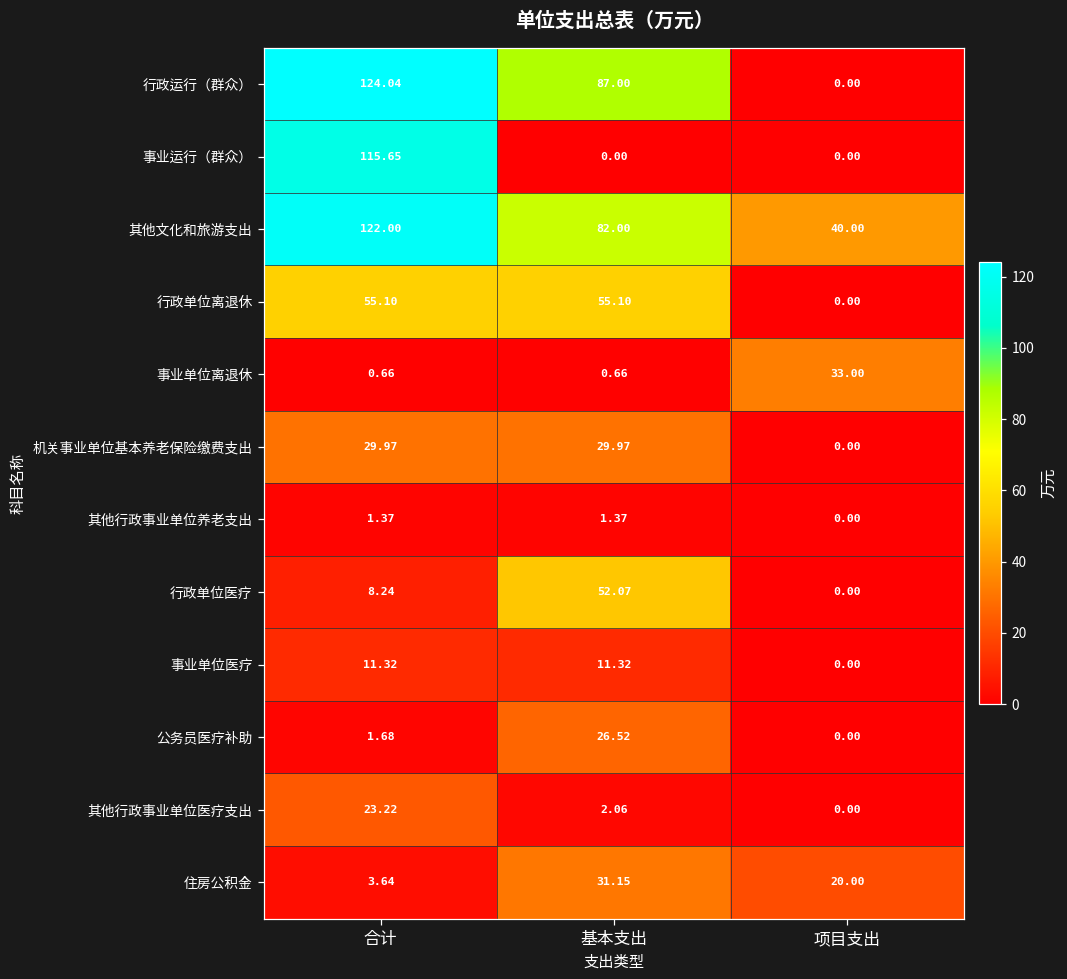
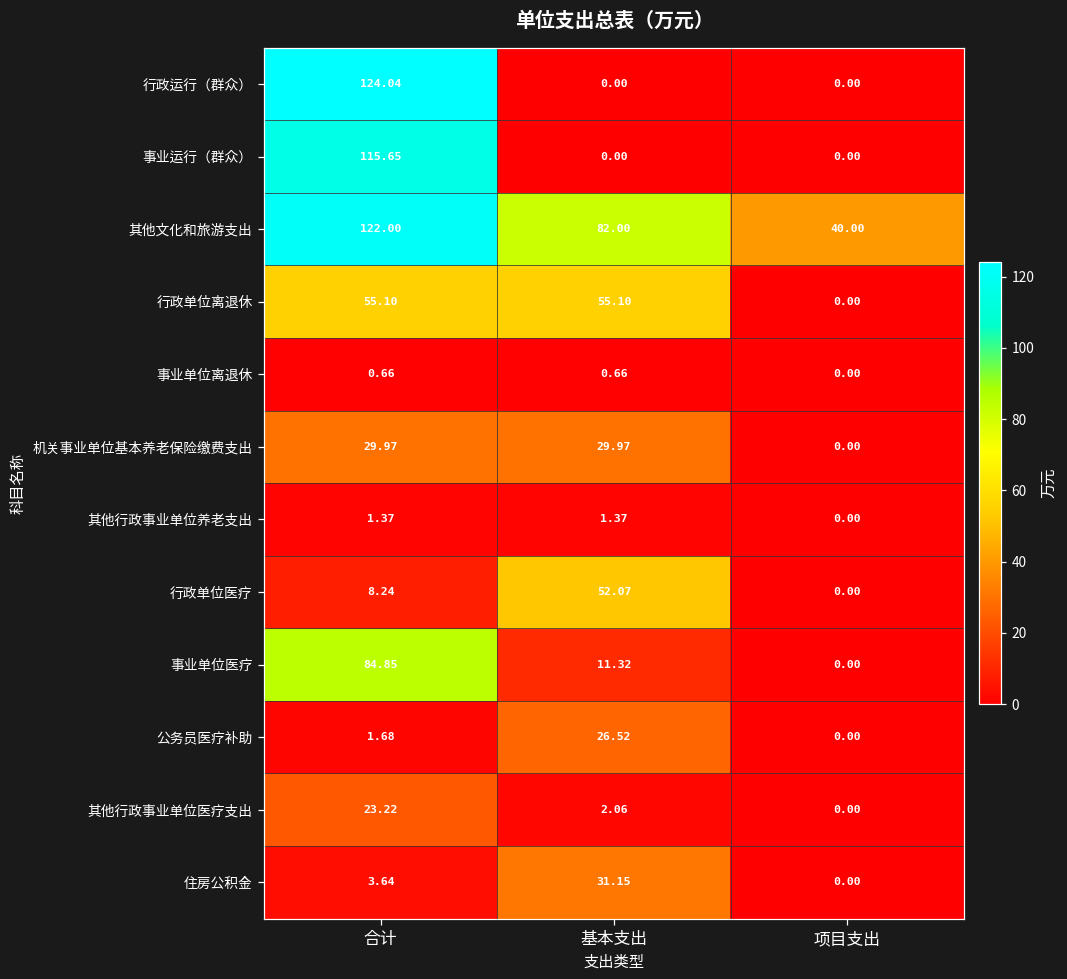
  {
    "行政运行（群众）": {
      "合计": 124.04,
-     "基本支出": 87.00,
+     "基本支出": 0.00,
      "项目支出": 0.00
    },
    "事业运行（群众）": {
      "合计": 115.65,
      "基本支出": 0.00,
      "项目支出": 0.00
    },
    "其他文化和旅游支出": {
      "合计": 122.00,
      "基本支出": 82.00,
      "项目支出": 40.00
    },
    "行政单位离退休": {
      "合计": 55.10,
      "基本支出": 55.10,
      "项目支出": 0.00
    },
    "事业单位离退休": {
      "合计": 0.66,
      "基本支出": 0.66,
-     "项目支出": 33.00
+     "项目支出": 0.00
    },
    "机关事业单位基本养老保险缴费支出": {
      "合计": 29.97,
      "基本支出": 29.97,
      "项目支出": 0.00
    },
    "其他行政事业单位养老支出": {
      "合计": 1.37,
      "基本支出": 1.37,
      "项目支出": 0.00
    },
    "行政单位医疗": {
      "合计": 8.24,
      "基本支出": 52.07,
      "项目支出": 0.00
    },
    "事业单位医疗": {
-     "合计": 11.32,
+     "合计": 84.85,
      "基本支出": 11.32,
      "项目支出": 0.00
    },
    "公务员医疗补助": {
      "合计": 1.68,
      "基本支出": 26.52,
      "项目支出": 0.00
    },
    "其他行政事业单位医疗支出": {
      "合计": 23.22,
      "基本支出": 2.06,
      "项目支出": 0.00
    },
    "住房公积金": {
      "合计": 3.64,
      "基本支出": 31.15,
-     "项目支出": 20.00
+     "项目支出": 0.00
    }
  }
